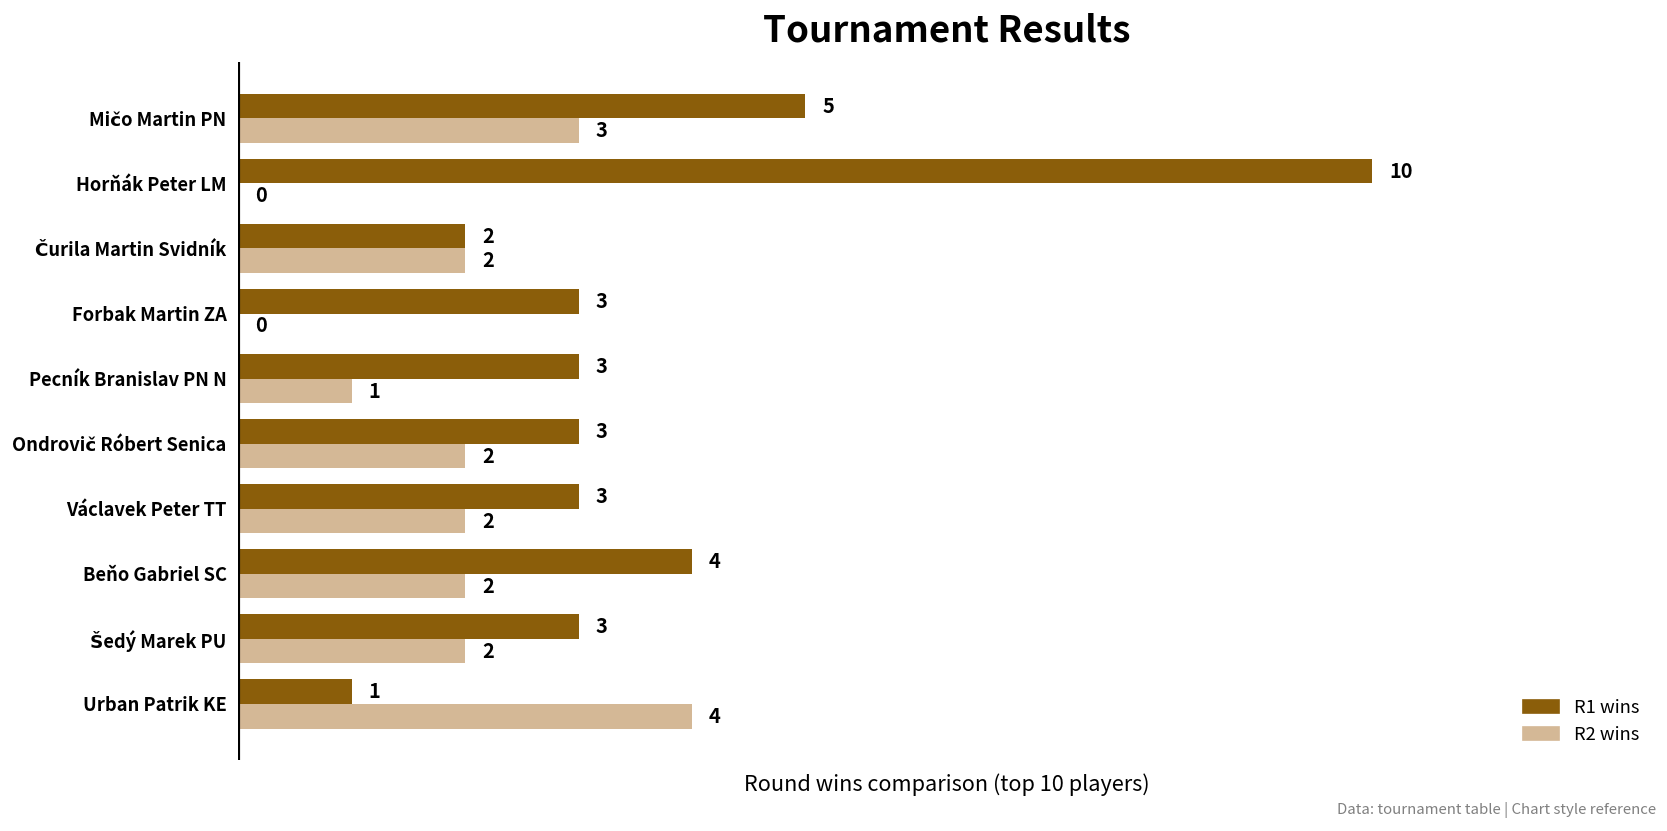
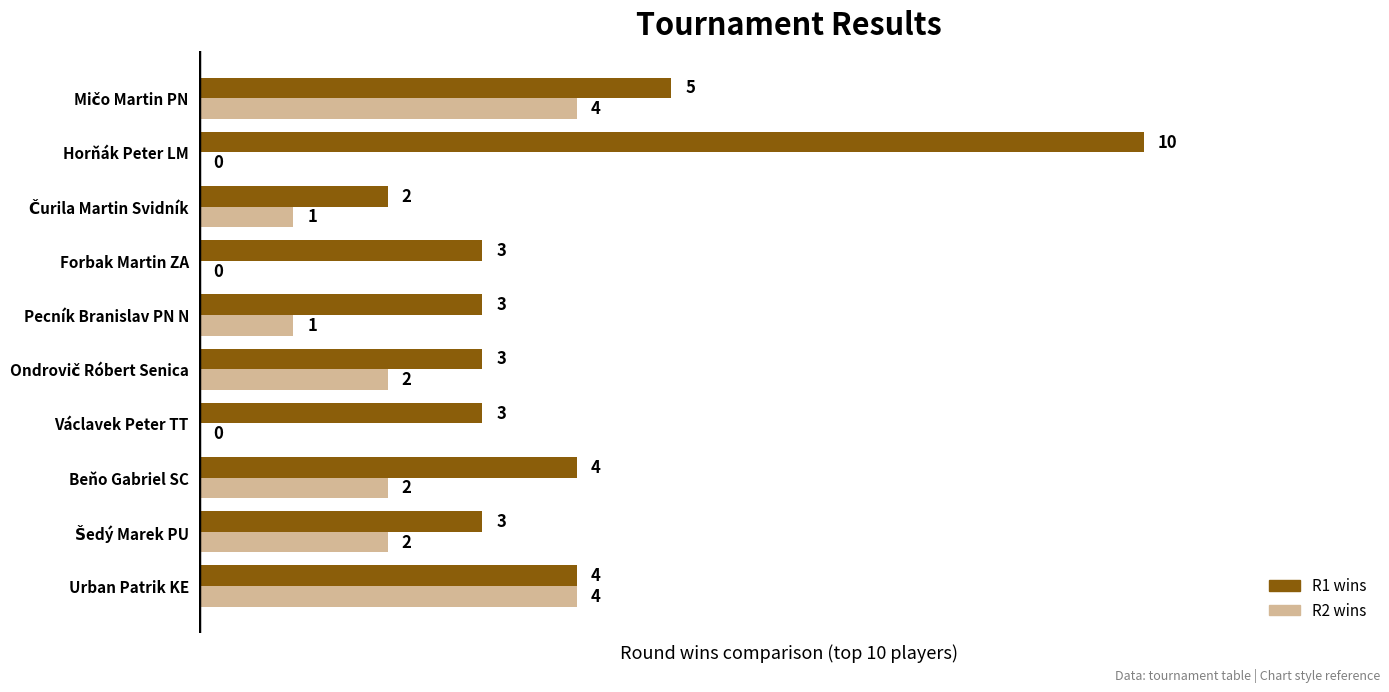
  {
    "R1 wins": {
      "Mičo Martin PN": 5,
      "Horňák Peter LM": 10,
      "Čurila Martin Svidník": 2,
      "Forbak Martin ZA": 3,
      "Pecník Branislav PN N": 3,
      "Ondrovič Róbert Senica": 3,
      "Václavek Peter TT": 3,
      "Beňo Gabriel SC": 4,
      "Šedý Marek PU": 3,
-     "Urban Patrik KE": 1
+     "Urban Patrik KE": 4
    },
    "R2 wins": {
-     "Mičo Martin PN": 3,
+     "Mičo Martin PN": 4,
      "Horňák Peter LM": 0,
-     "Čurila Martin Svidník": 2,
+     "Čurila Martin Svidník": 1,
      "Forbak Martin ZA": 0,
      "Pecník Branislav PN N": 1,
      "Ondrovič Róbert Senica": 2,
-     "Václavek Peter TT": 2,
+     "Václavek Peter TT": 0,
      "Beňo Gabriel SC": 2,
      "Šedý Marek PU": 2,
      "Urban Patrik KE": 4
    }
  }
